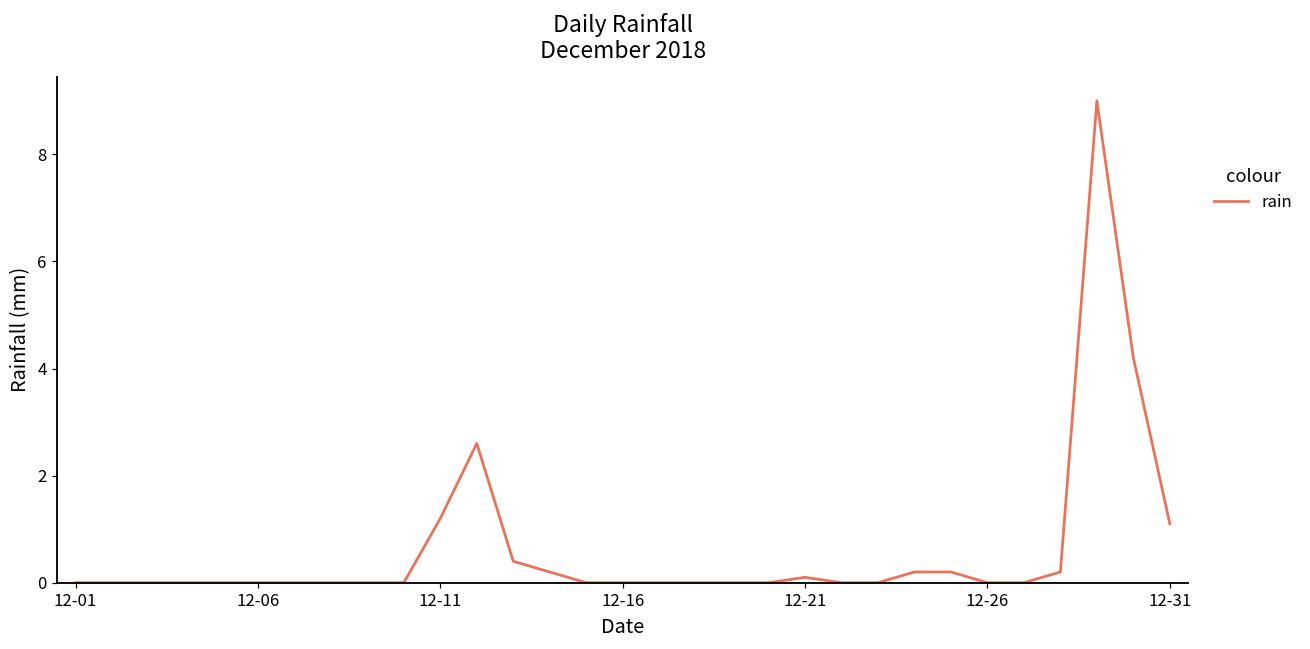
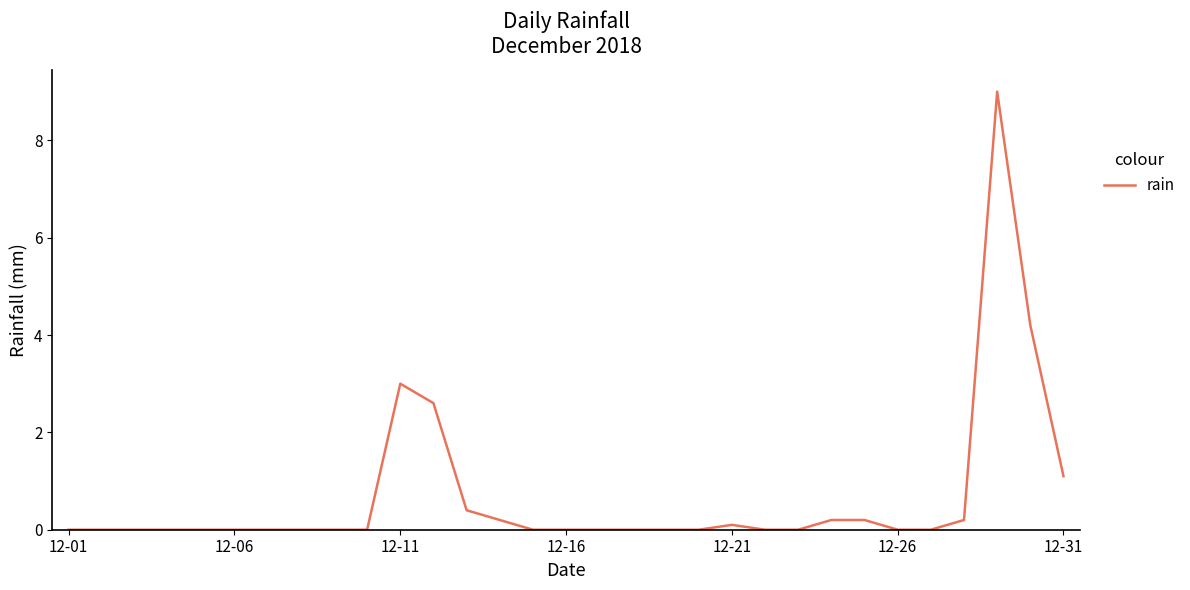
  {
    "12-01": 0.0,
    "12-06": 0.0,
-   "12-11": 1.2,
+   "12-11": 3.0,
    "12-16": 0.0,
    "12-21": 0.1,
    "12-26": 0.0,
    "12-31": 1.1
  }
